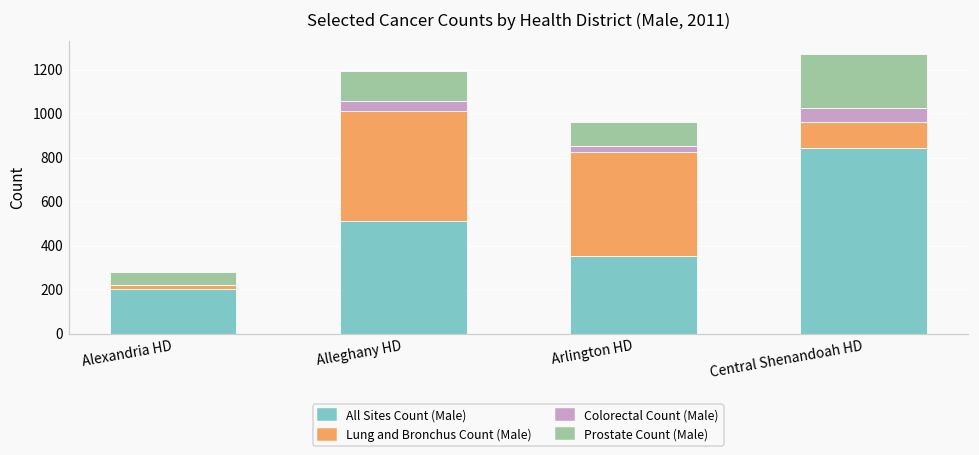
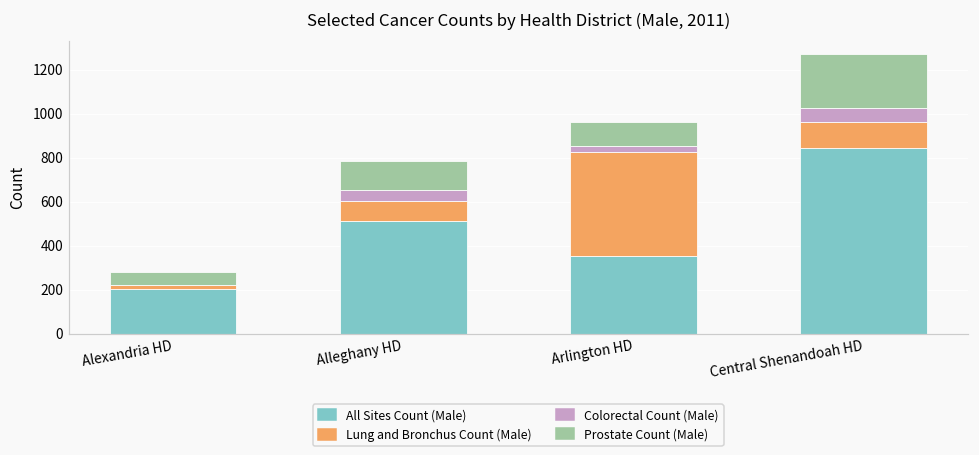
  {
    "Lung and Bronchus Count (Male)": {
      "Alexandria HD": 20,
-     "Alleghany HD": 500,
+     "Alleghany HD": 90,
      "Arlington HD": 470,
      "Central Shenandoah HD": 120
    },
    "Colorectal Count (Male)": {
      "Alexandria HD": 0,
      "Alleghany HD": 50,
      "Arlington HD": 30,
      "Central Shenandoah HD": 60
    }
  }
